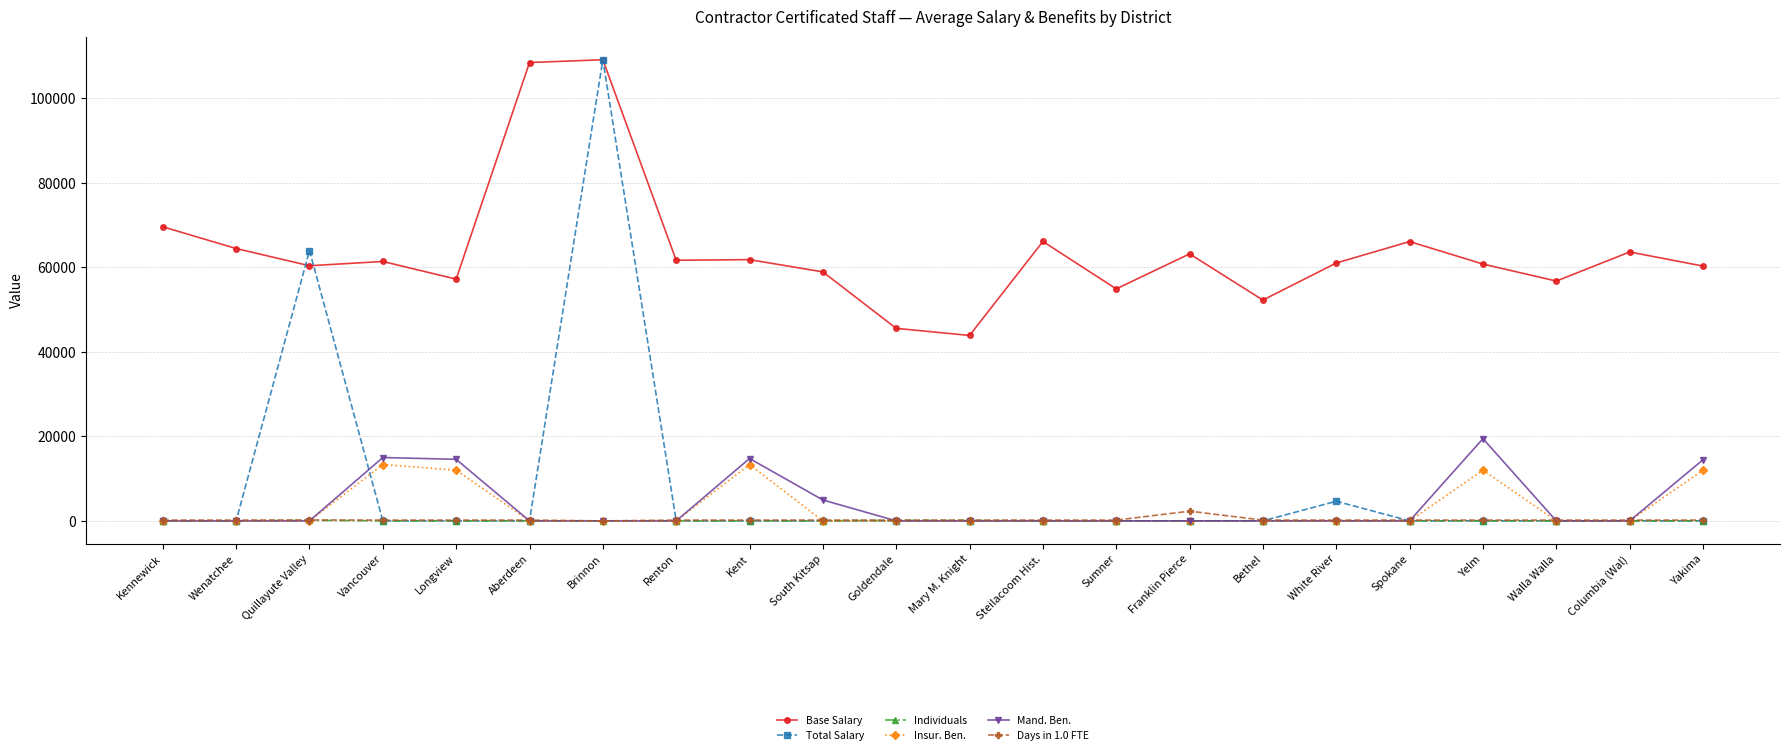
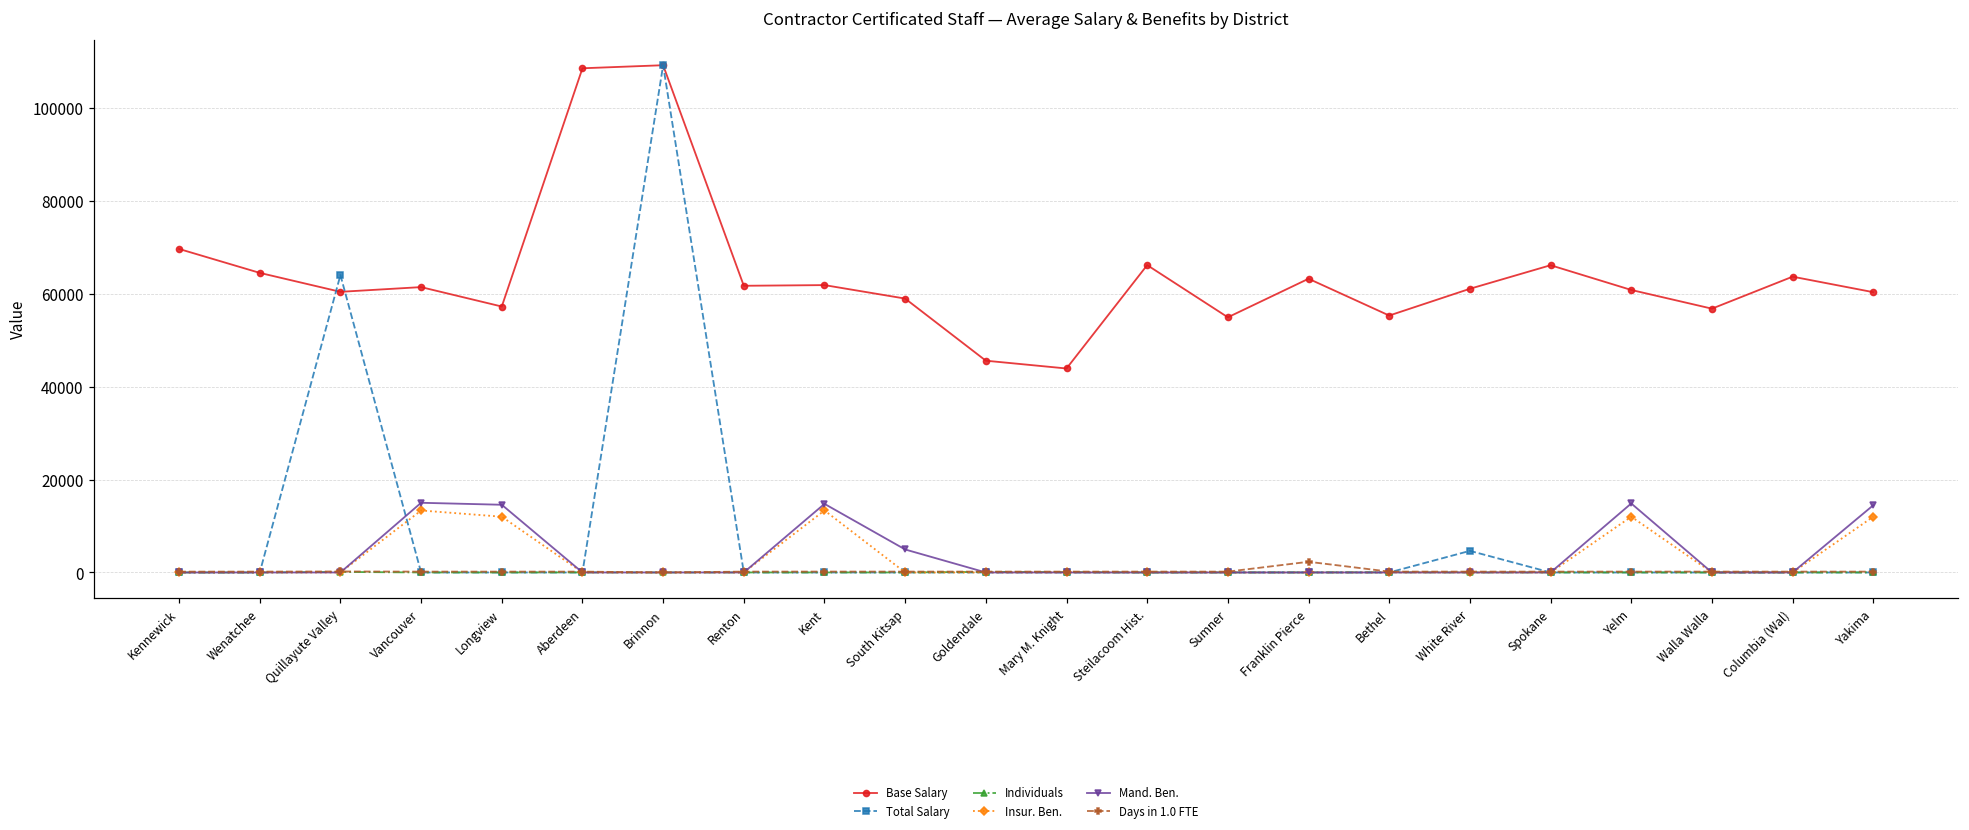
  {
    "Base Salary": {
      "Kennewick": 70000,
      "Wenatchee": 64000,
      "Quillayute Valley": 60000,
      "Vancouver": 61000,
      "Longview": 57000,
      "Aberdeen": 108000,
      "Renton": 62000,
      "Kent": 62000,
      "South Kitsap": 59000,
      "Goldendale": 46000,
      "Mary M. Knight": 44000,
      "Steilacoom Hist.": 66000,
      "Sumner": 55000,
      "Franklin Pierce": 63000,
-     "Bethel": 52000,
+     "Bethel": 55000,
      "White River": 61000,
      "Spokane": 66000,
      "Yelm": 61000,
      "Walla Walla": 57000,
      "Columbia (Wal)": 64000,
      "Yakima": 60000
    },
    "Total Salary": {
      "Quillayute Valley": 64000,
      "White River": 5000
    },
    "Insur. Ben.": {
      "Vancouver": 13000,
      "Longview": 12000,
      "Kent": 13000,
      "Yelm": 12000,
      "Yakima": 12000
    },
    "Mand. Ben.": {
      "Vancouver": 15000,
      "Longview": 15000,
      "Kent": 15000,
      "South Kitsap": 5000,
-     "Yelm": 19000,
+     "Yelm": 15000,
      "Yakima": 14000
    },
    "Days in 1.0 FTE": {
      "Franklin Pierce": 2000
    }
  }
